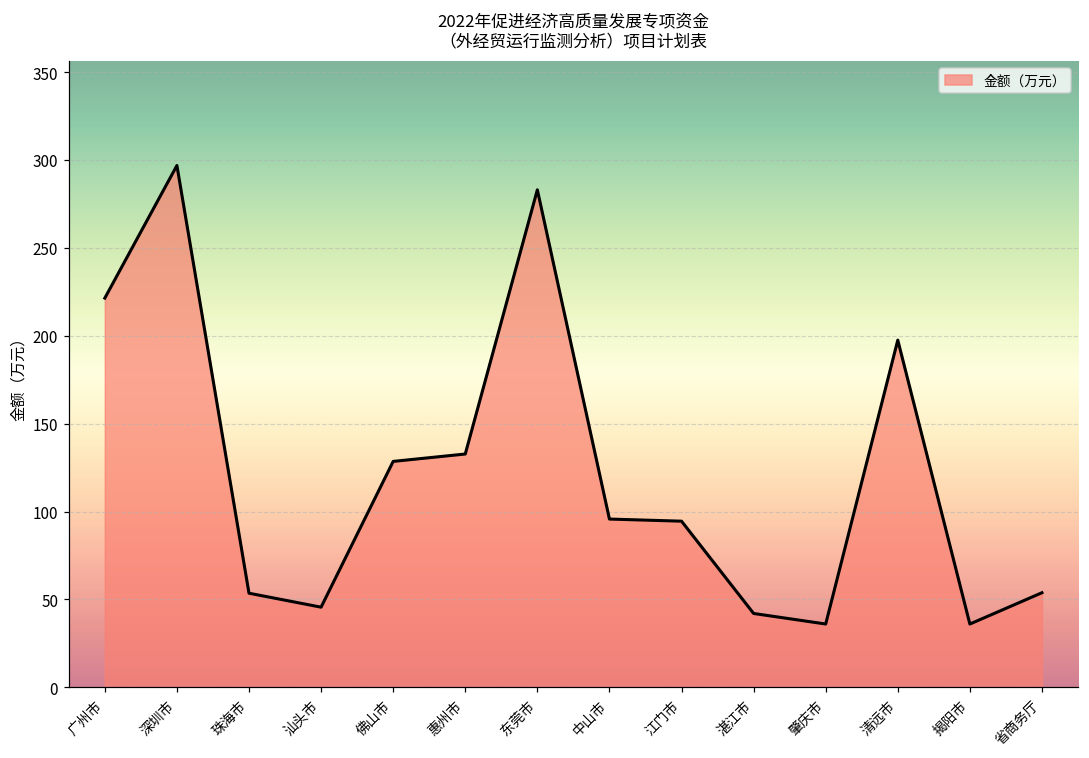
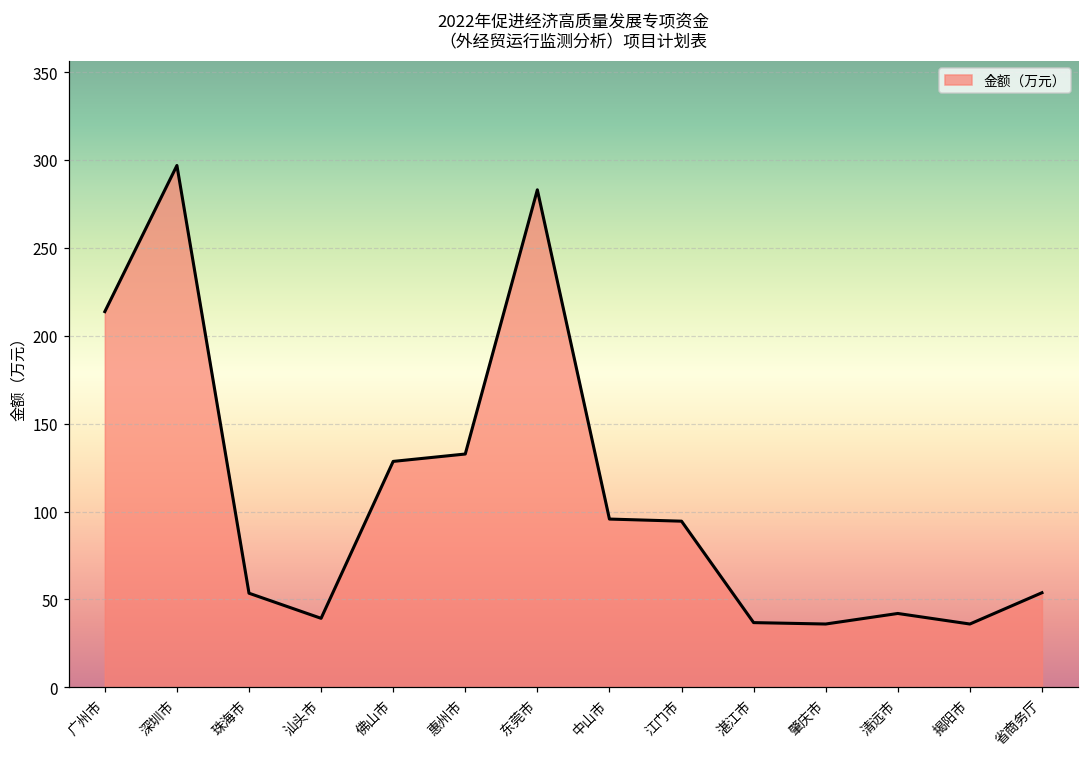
  {
-   "广州市": 221,
+   "广州市": 214,
    "深圳市": 297,
    "珠海市": 54,
-   "汕头市": 46,
+   "汕头市": 39,
    "佛山市": 129,
    "惠州市": 133,
    "东莞市": 283,
    "中山市": 96,
    "江门市": 95,
-   "湛江市": 42,
+   "湛江市": 37,
    "肇庆市": 36,
-   "清远市": 198,
+   "清远市": 42,
    "揭阳市": 36,
    "省商务厅": 54
  }
